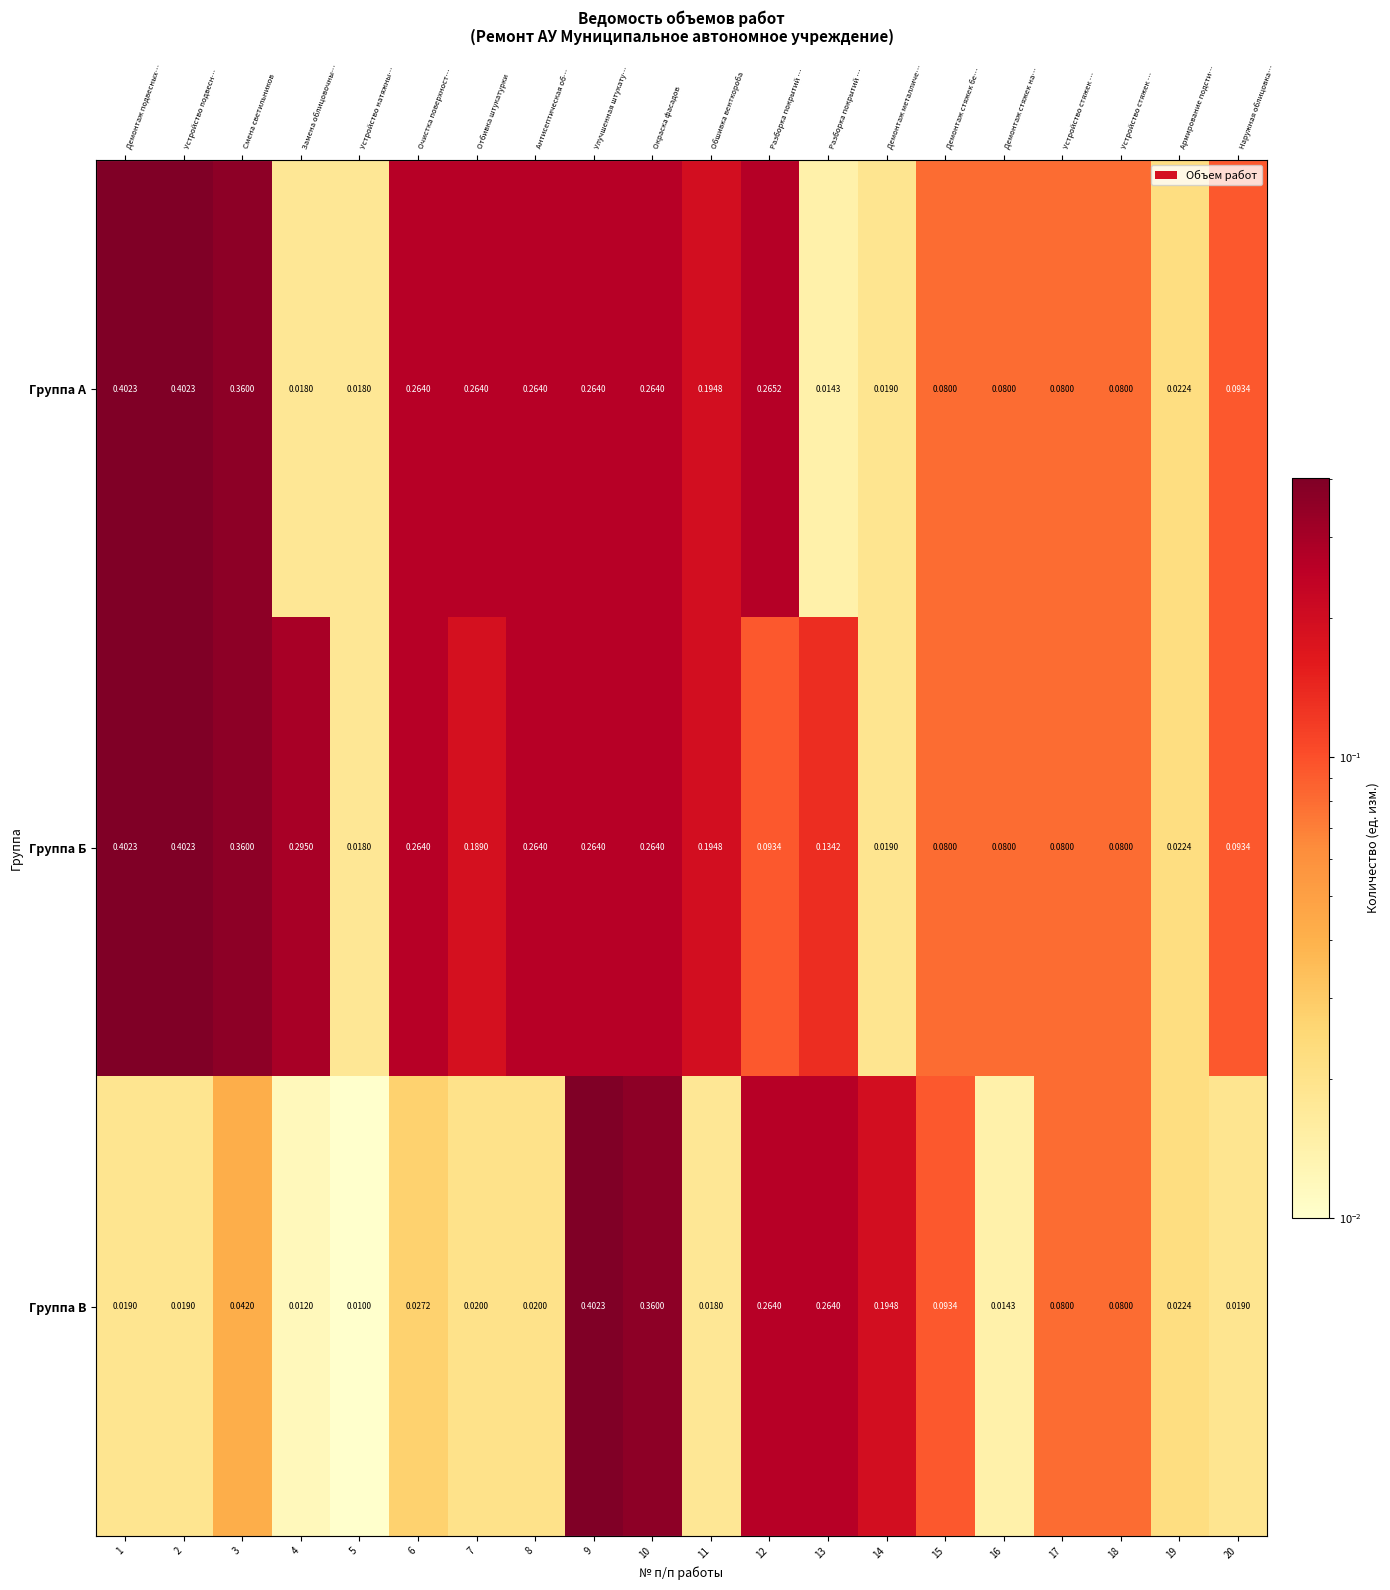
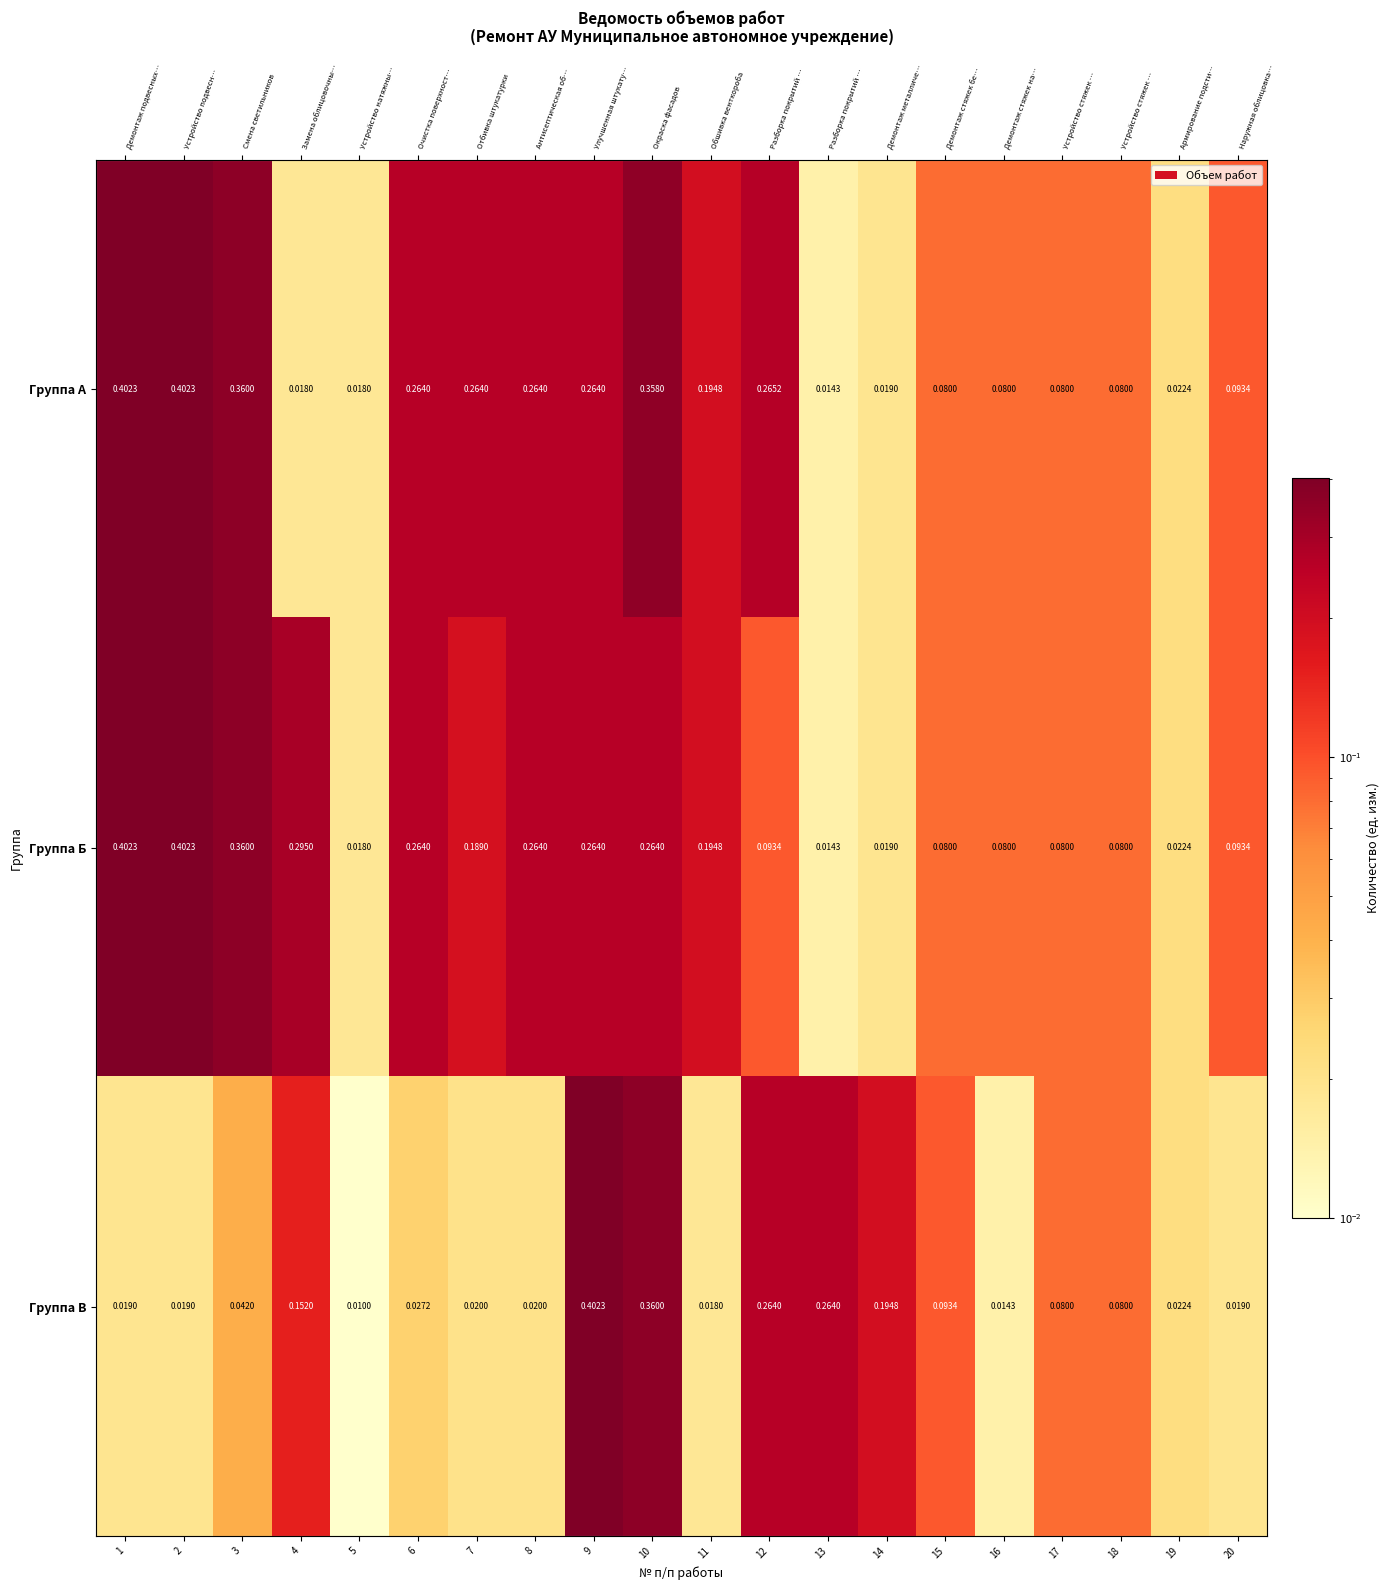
  {
    "Группа А": {
      "1": 0.4023,
      "2": 0.4023,
      "3": 0.3600,
      "4": 0.0180,
      "5": 0.0180,
      "6": 0.2640,
      "7": 0.2640,
      "8": 0.2640,
      "9": 0.2640,
-     "10": 0.2640,
+     "10": 0.3580,
      "11": 0.1948,
      "12": 0.2652,
      "13": 0.0143,
      "14": 0.0190,
      "15": 0.0800,
      "16": 0.0800,
      "17": 0.0800,
      "18": 0.0800,
      "19": 0.0224,
      "20": 0.0934
    },
    "Группа Б": {
      "1": 0.4023,
      "2": 0.4023,
      "3": 0.3600,
      "4": 0.2950,
      "5": 0.0180,
      "6": 0.2640,
      "7": 0.1890,
      "8": 0.2640,
      "9": 0.2640,
      "10": 0.2640,
      "11": 0.1948,
      "12": 0.0934,
-     "13": 0.1342,
+     "13": 0.0143,
      "14": 0.0190,
      "15": 0.0800,
      "16": 0.0800,
      "17": 0.0800,
      "18": 0.0800,
      "19": 0.0224,
      "20": 0.0934
    },
    "Группа В": {
      "1": 0.0190,
      "2": 0.0190,
      "3": 0.0420,
-     "4": 0.0120,
+     "4": 0.1520,
      "5": 0.0100,
      "6": 0.0272,
      "7": 0.0200,
      "8": 0.0200,
      "9": 0.4023,
      "10": 0.3600,
      "11": 0.0180,
      "12": 0.2640,
      "13": 0.2640,
      "14": 0.1948,
      "15": 0.0934,
      "16": 0.0143,
      "17": 0.0800,
      "18": 0.0800,
      "19": 0.0224,
      "20": 0.0190
    }
  }
